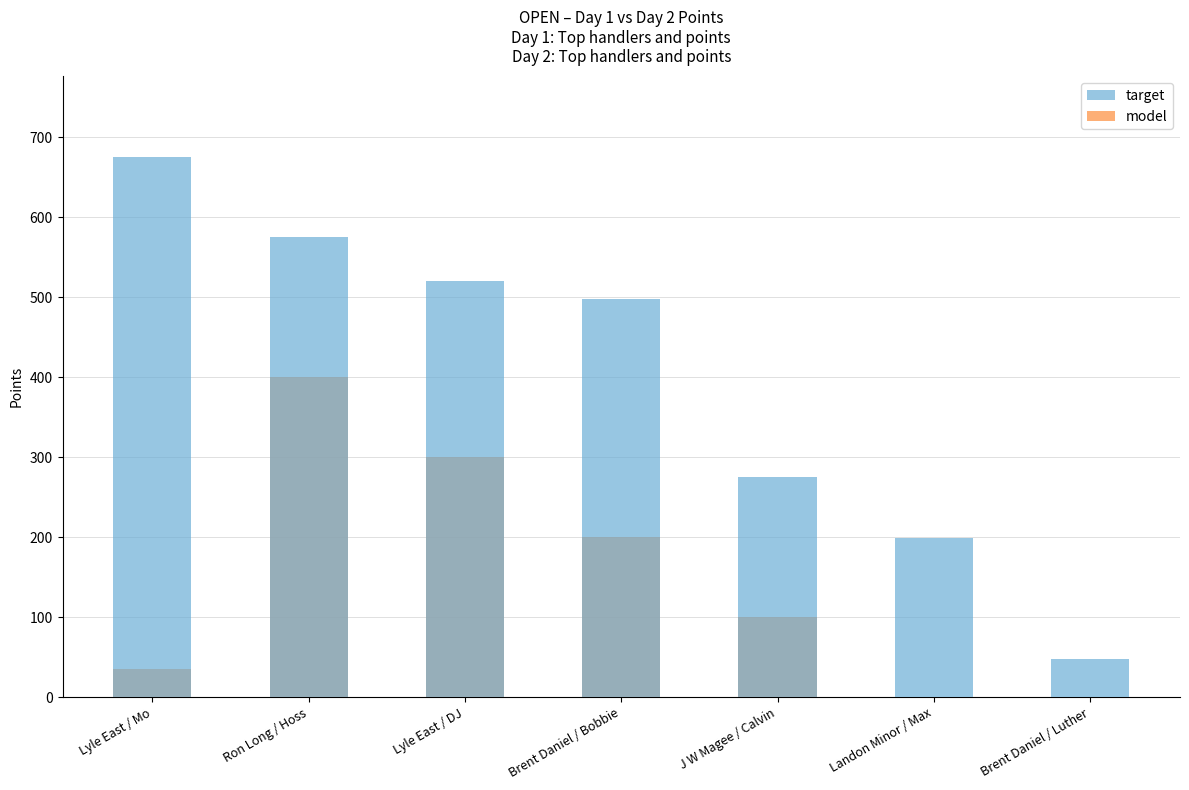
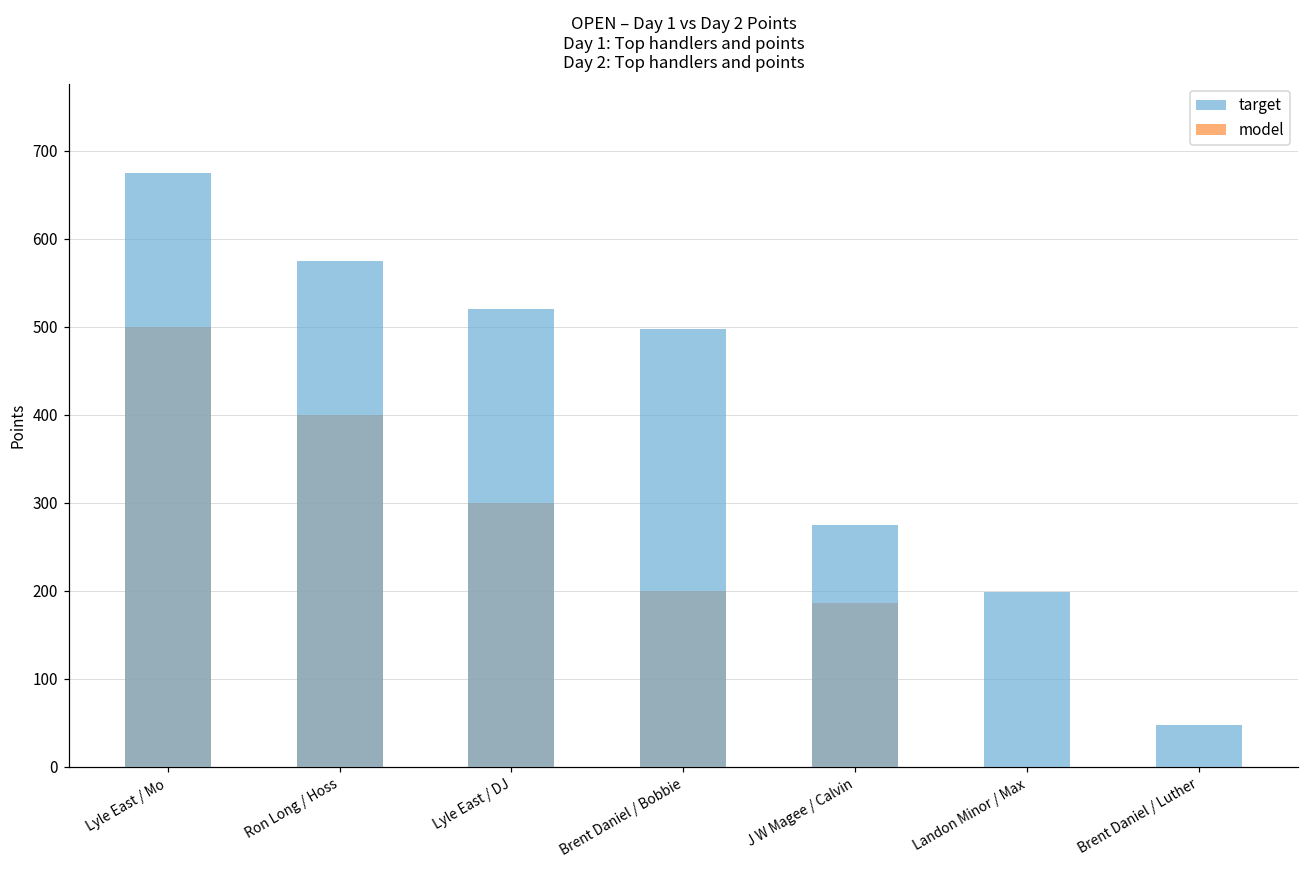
  {
    "target": {
      "Lyle East / Mo": 680,
      "Ron Long / Hoss": 580,
      "Lyle East / DJ": 520,
      "Brent Daniel / Bobbie": 500,
      "J W Magee / Calvin": 280,
      "Landon Minor / Max": 200,
      "Brent Daniel / Luther": 50
    },
    "model": {
-     "Lyle East / Mo": 40,
-     "J W Magee / Calvin": 100,
+     "Lyle East / Mo": 500,
+     "J W Magee / Calvin": 190,
      "Landon Minor / Max": 0,
      "Brent Daniel / Luther": 0
    }
  }
